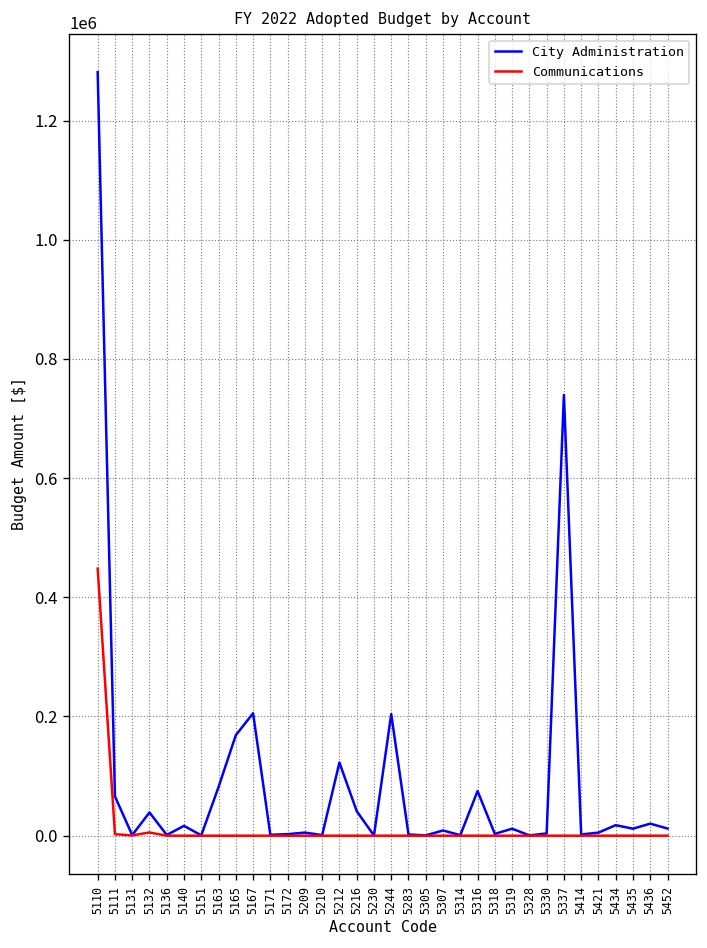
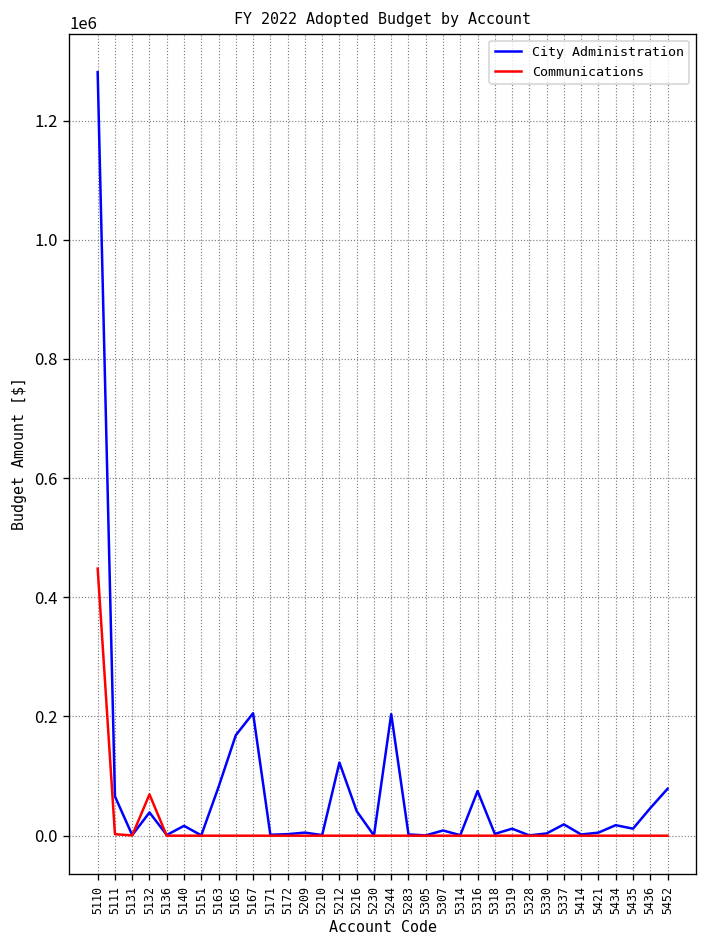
  {
    "City Administration": {
      "5110": 1280000,
      "5111": 70000,
      "5132": 40000,
      "5140": 20000,
      "5163": 80000,
      "5165": 170000,
      "5167": 210000,
      "5209": 10000,
      "5212": 120000,
      "5216": 40000,
      "5244": 200000,
      "5307": 10000,
      "5316": 70000,
      "5319": 10000,
-     "5337": 740000,
+     "5337": 20000,
      "5421": 10000,
      "5434": 20000,
      "5435": 10000,
-     "5436": 20000,
-     "5452": 10000
+     "5436": 50000,
+     "5452": 80000
    },
    "Communications": {
      "5110": 450000,
      "5111": 0,
-     "5132": 10000,
+     "5132": 70000,
      "5140": 0,
      "5163": 0,
      "5165": 0,
      "5167": 0,
      "5209": 0,
      "5212": 0,
      "5216": 0,
      "5244": 0,
      "5307": 0,
      "5316": 0,
      "5319": 0,
      "5337": 0,
      "5421": 0,
      "5434": 0,
      "5435": 0,
      "5436": 0,
      "5452": 0
    }
  }
